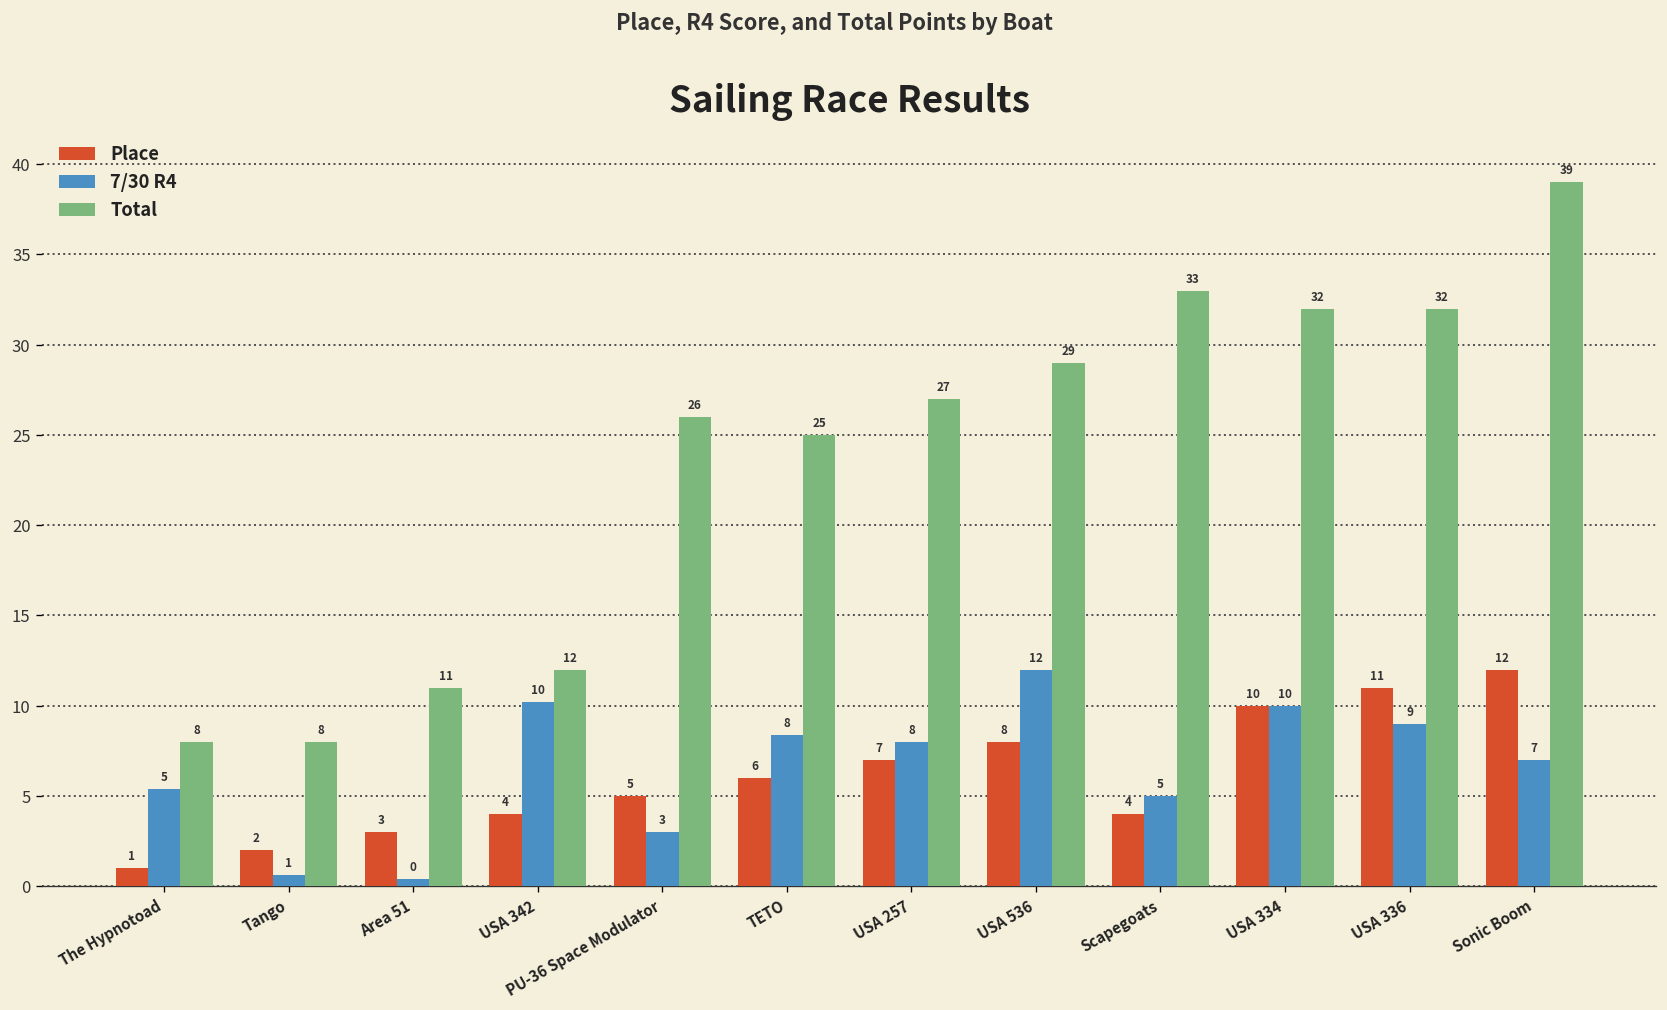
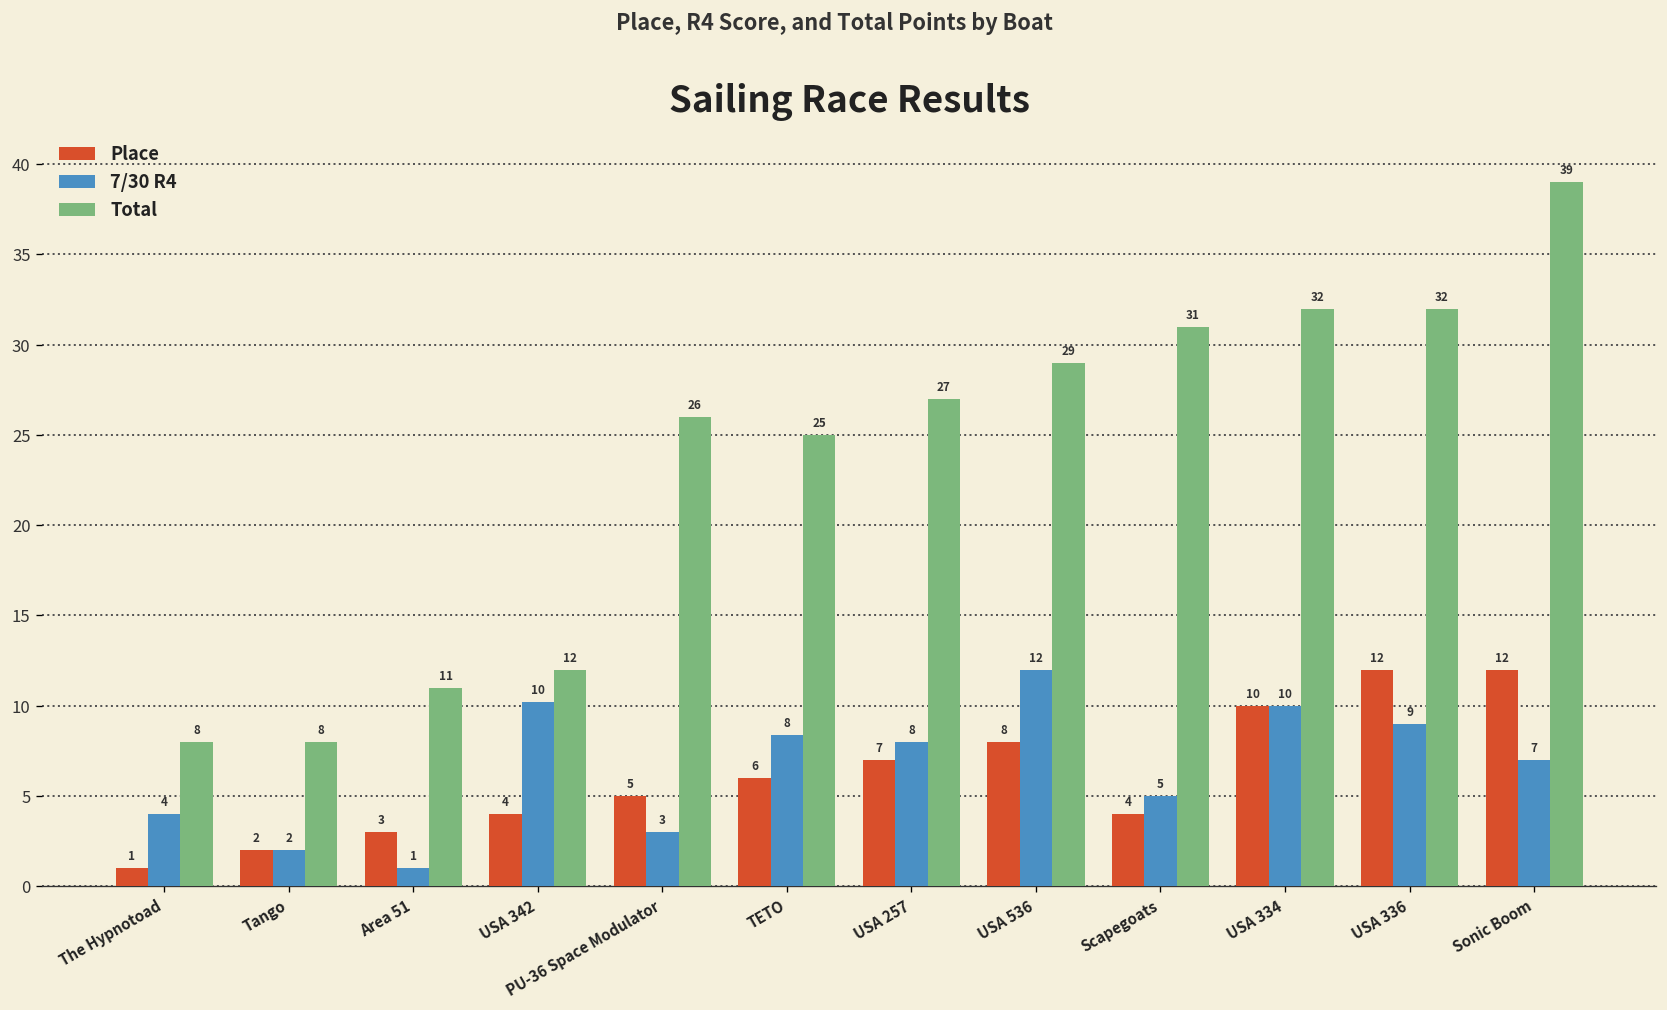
  {
    "Place": {
      "The Hypnotoad": 1,
      "Tango": 2,
      "Area 51": 3,
      "USA 342": 4,
      "PU-36 Space Modulator": 5,
      "TETO": 6,
      "USA 257": 7,
      "USA 536": 8,
      "Scapegoats": 4,
      "USA 334": 10,
-     "USA 336": 11,
+     "USA 336": 12,
      "Sonic Boom": 12
    },
    "7/30 R4": {
-     "The Hypnotoad": 5,
-     "Tango": 1,
-     "Area 51": 0,
+     "The Hypnotoad": 4,
+     "Tango": 2,
+     "Area 51": 1,
      "USA 342": 10,
      "PU-36 Space Modulator": 3,
      "TETO": 8,
      "USA 257": 8,
      "USA 536": 12,
      "Scapegoats": 5,
      "USA 334": 10,
      "USA 336": 9,
      "Sonic Boom": 7
    },
    "Total": {
      "The Hypnotoad": 8,
      "Tango": 8,
      "Area 51": 11,
      "USA 342": 12,
      "PU-36 Space Modulator": 26,
      "TETO": 25,
      "USA 257": 27,
      "USA 536": 29,
-     "Scapegoats": 33,
+     "Scapegoats": 31,
      "USA 334": 32,
      "USA 336": 32,
      "Sonic Boom": 39
    }
  }
